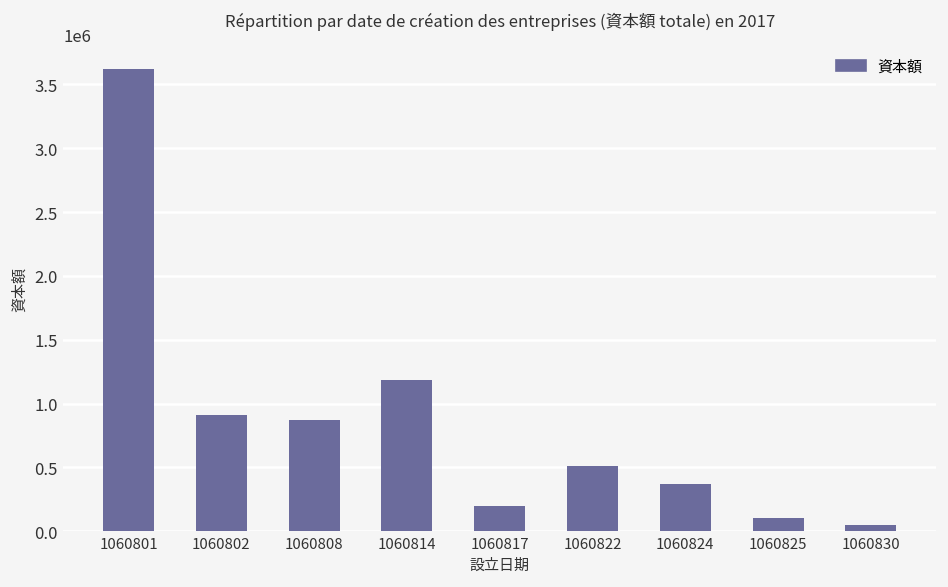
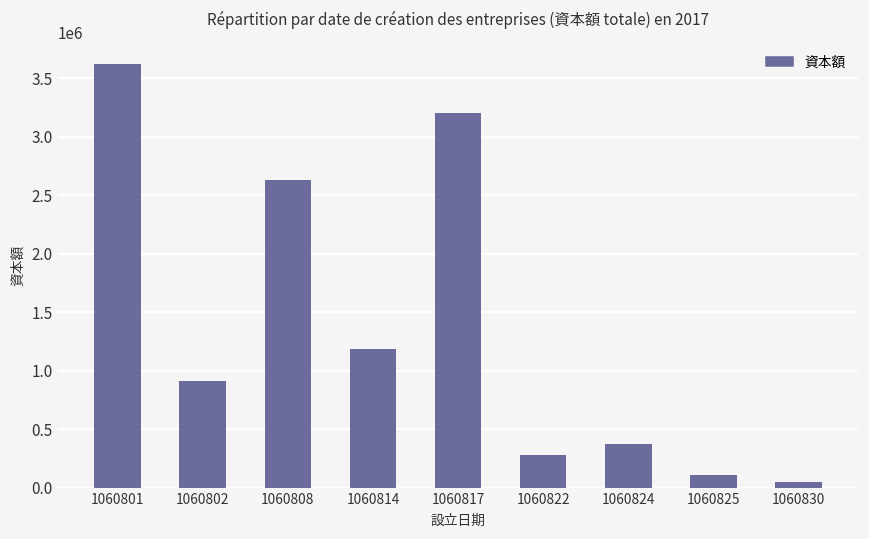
  {
    "1060801": 3620000,
    "1060802": 910000,
-   "1060808": 870000,
+   "1060808": 2640000,
    "1060814": 1180000,
-   "1060817": 200000,
-   "1060822": 510000,
+   "1060817": 3210000,
+   "1060822": 280000,
    "1060824": 370000,
    "1060825": 110000,
    "1060830": 50000
  }
